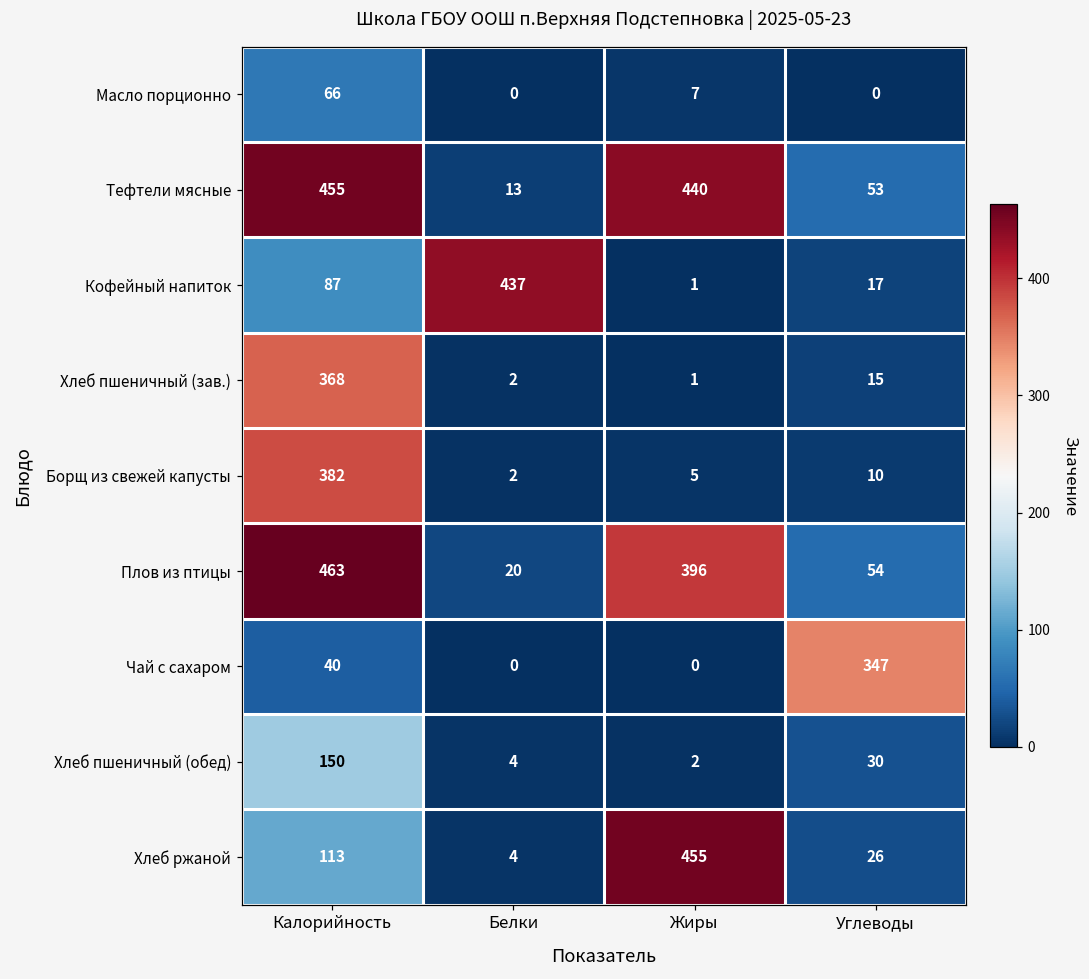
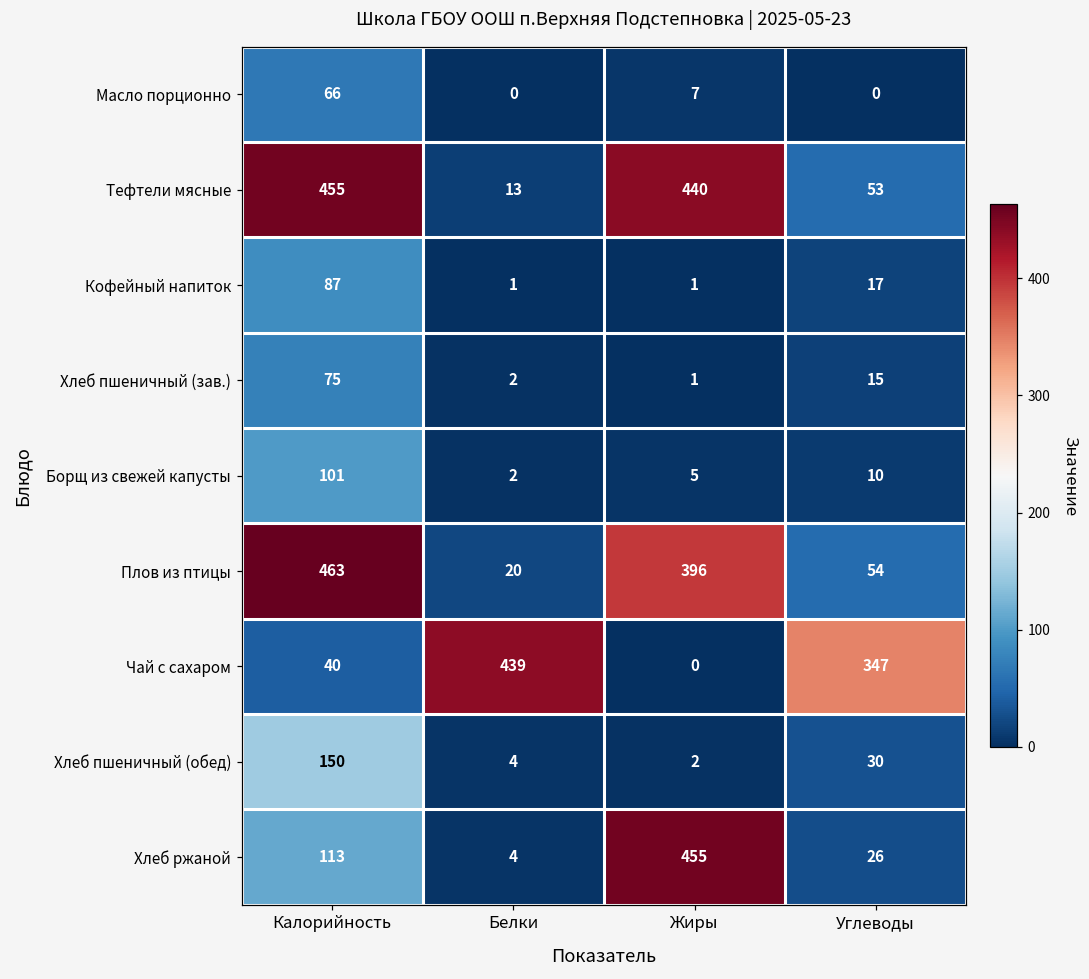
  {
    "Масло порционно": {
      "Калорийность": 66,
      "Белки": 0,
      "Жиры": 7,
      "Углеводы": 0
    },
    "Тефтели мясные": {
      "Калорийность": 455,
      "Белки": 13,
      "Жиры": 440,
      "Углеводы": 53
    },
    "Кофейный напиток": {
      "Калорийность": 87,
-     "Белки": 437,
+     "Белки": 1,
      "Жиры": 1,
      "Углеводы": 17
    },
    "Хлеб пшеничный (зав.)": {
-     "Калорийность": 368,
+     "Калорийность": 75,
      "Белки": 2,
      "Жиры": 1,
      "Углеводы": 15
    },
    "Борщ из свежей капусты": {
-     "Калорийность": 382,
+     "Калорийность": 101,
      "Белки": 2,
      "Жиры": 5,
      "Углеводы": 10
    },
    "Плов из птицы": {
      "Калорийность": 463,
      "Белки": 20,
      "Жиры": 396,
      "Углеводы": 54
    },
    "Чай с сахаром": {
      "Калорийность": 40,
-     "Белки": 0,
+     "Белки": 439,
      "Жиры": 0,
      "Углеводы": 347
    },
    "Хлеб пшеничный (обед)": {
      "Калорийность": 150,
      "Белки": 4,
      "Жиры": 2,
      "Углеводы": 30
    },
    "Хлеб ржаной": {
      "Калорийность": 113,
      "Белки": 4,
      "Жиры": 455,
      "Углеводы": 26
    }
  }
